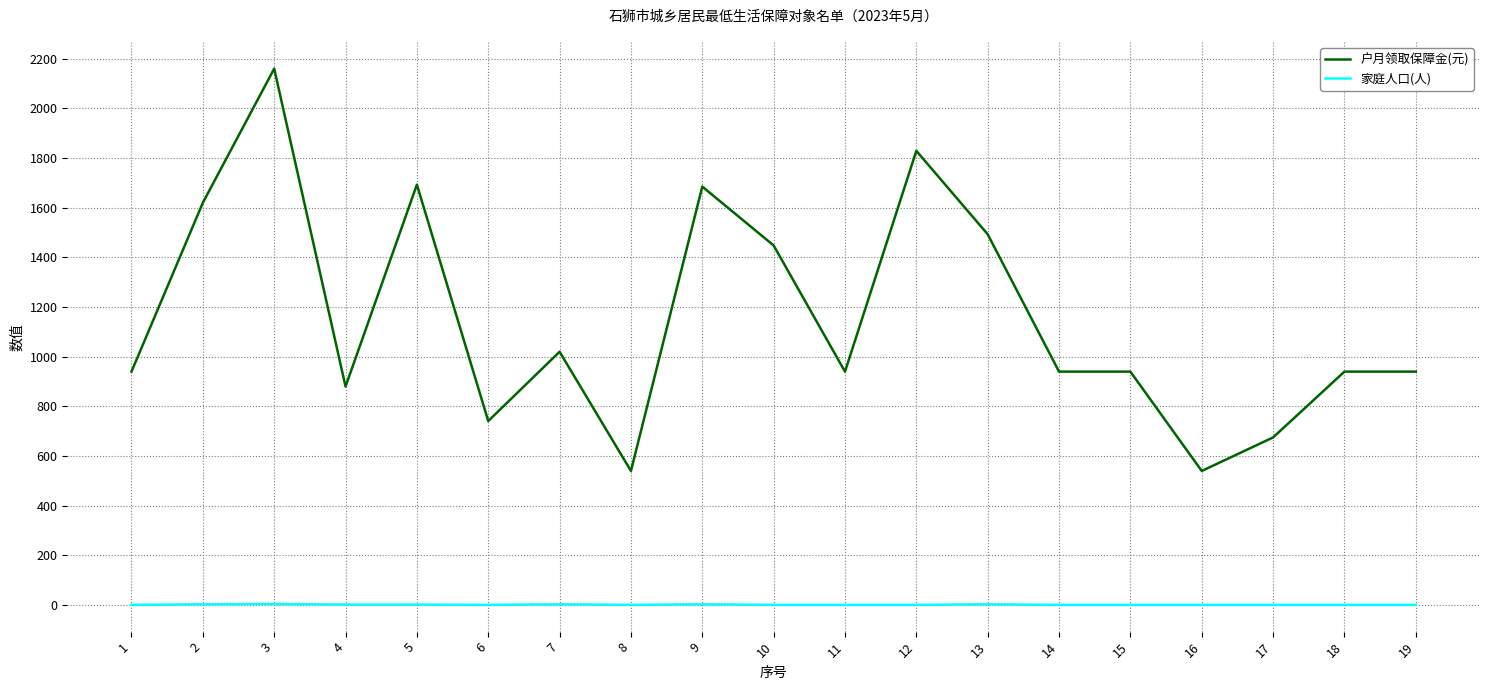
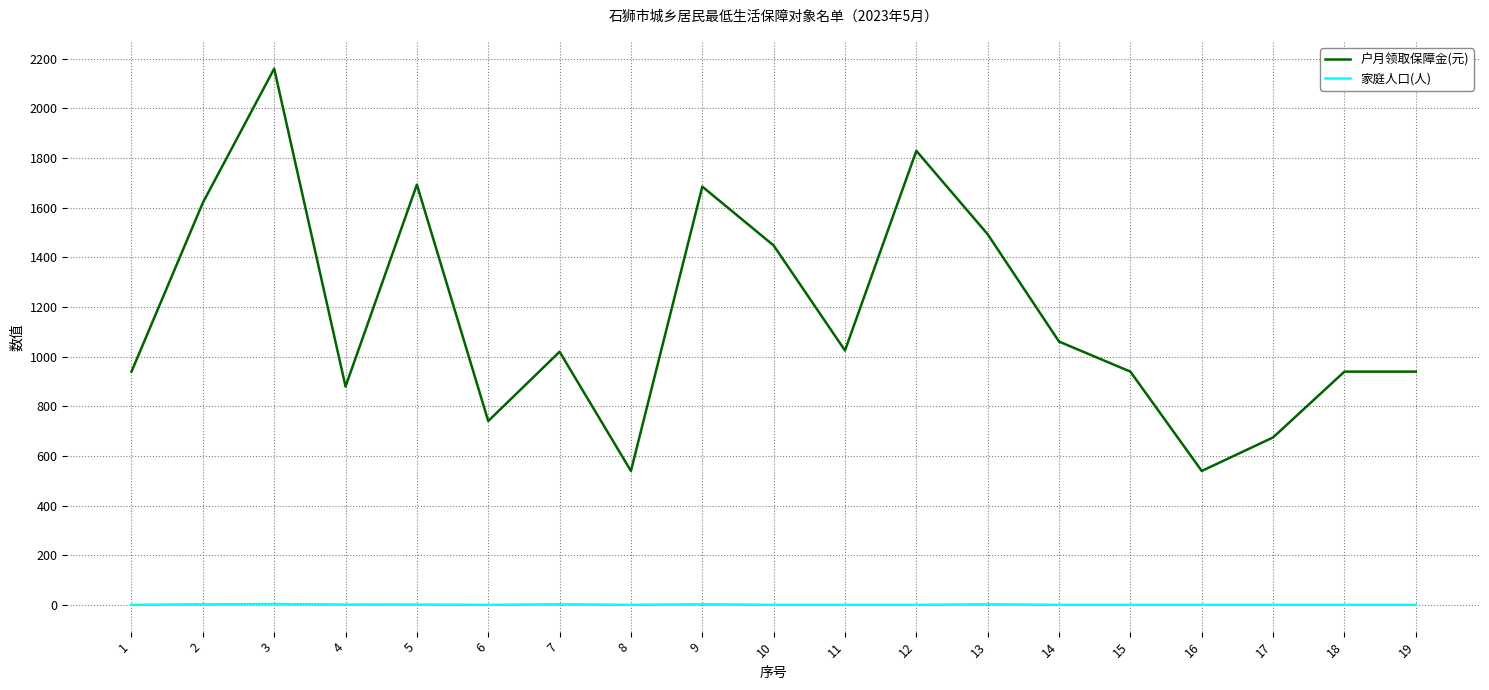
  {
    "户月领取保障金(元)": {
      "1": 940,
      "2": 1620,
      "3": 2160,
      "4": 880,
      "5": 1690,
      "6": 740,
      "7": 1020,
      "8": 540,
      "9": 1690,
      "10": 1450,
-     "11": 940,
+     "11": 1030,
      "12": 1830,
      "13": 1490,
-     "14": 940,
+     "14": 1060,
      "15": 940,
      "16": 540,
      "17": 680,
      "18": 940,
      "19": 940
    },
    "家庭人口(人)": {
      "1": 0,
      "2": 0,
      "3": 0,
      "4": 0,
      "5": 0,
      "6": 0,
      "7": 0,
      "8": 0,
      "9": 0,
      "10": 0,
      "11": 0,
      "12": 0,
      "13": 0,
      "14": 0,
      "15": 0,
      "16": 0,
      "17": 0,
      "18": 0,
      "19": 0
    }
  }
